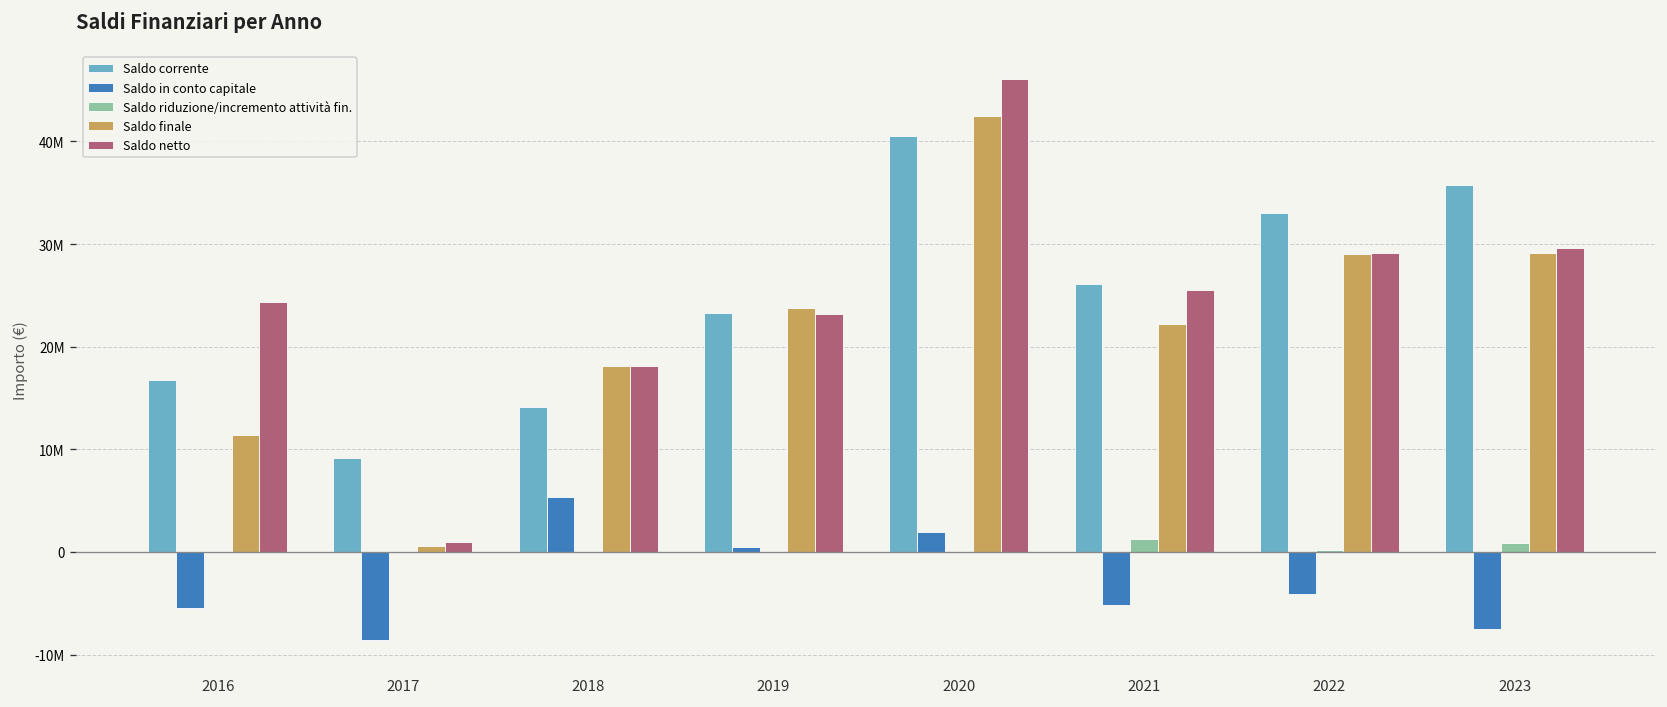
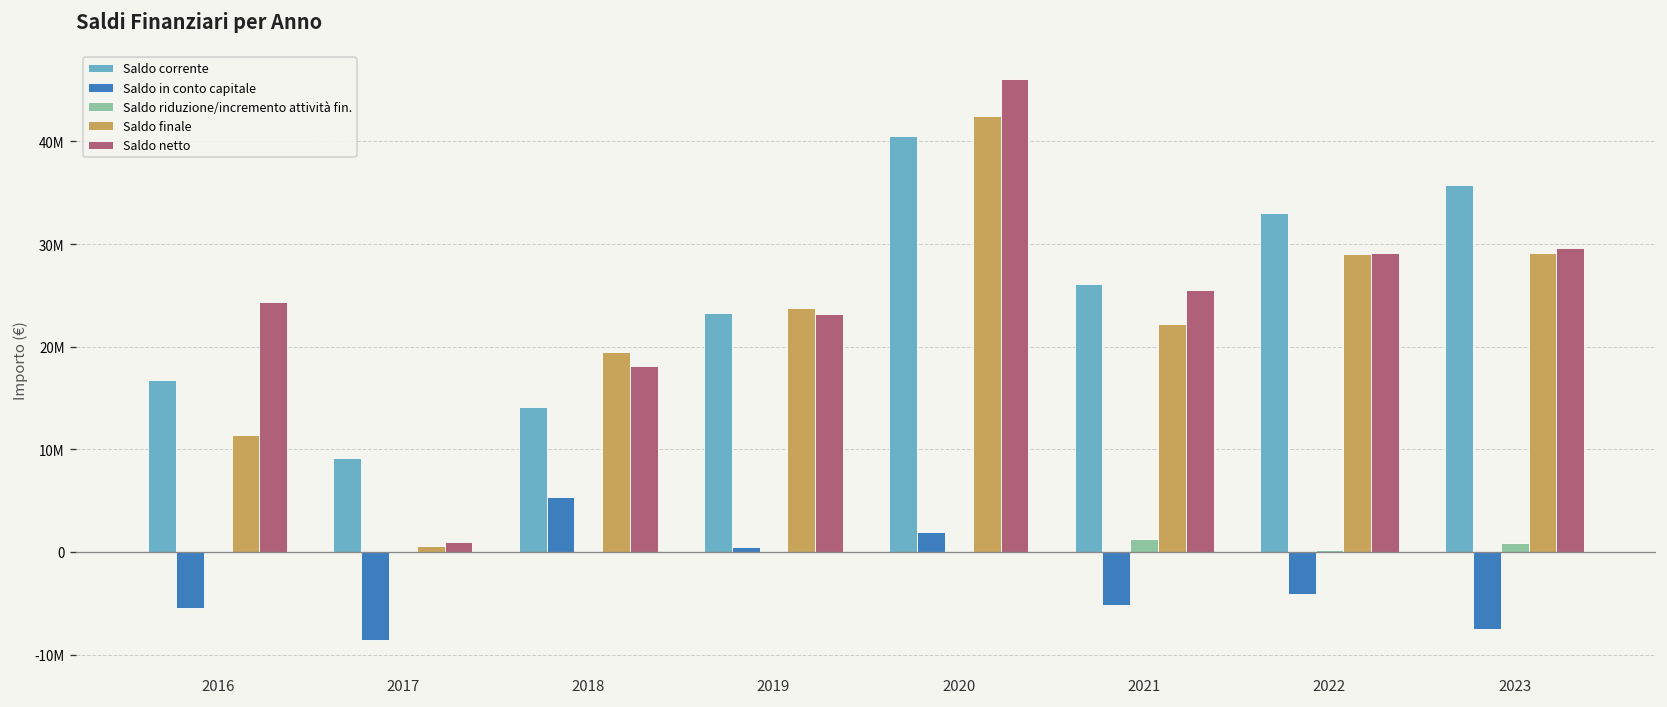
  {
    "Saldo in conto capitale": {
      "2016": -5000000,
      "2017": -9000000,
      "2018": 5000000,
      "2019": 1000000,
      "2020": 2000000,
      "2021": -5000000,
      "2022": -4000000,
      "2023": -7000000
    },
    "Saldo finale": {
      "2016": 11000000,
      "2017": 1000000,
-     "2018": 18000000,
+     "2018": 19000000,
      "2019": 24000000,
      "2020": 43000000,
      "2021": 22000000,
      "2022": 29000000,
      "2023": 29000000
    },
    "Saldo netto": {
      "2016": 24000000,
      "2017": 1000000,
      "2018": 18000000,
      "2019": 23000000,
      "2020": 46000000,
      "2021": 26000000,
      "2022": 29000000,
      "2023": 30000000
    }
  }
